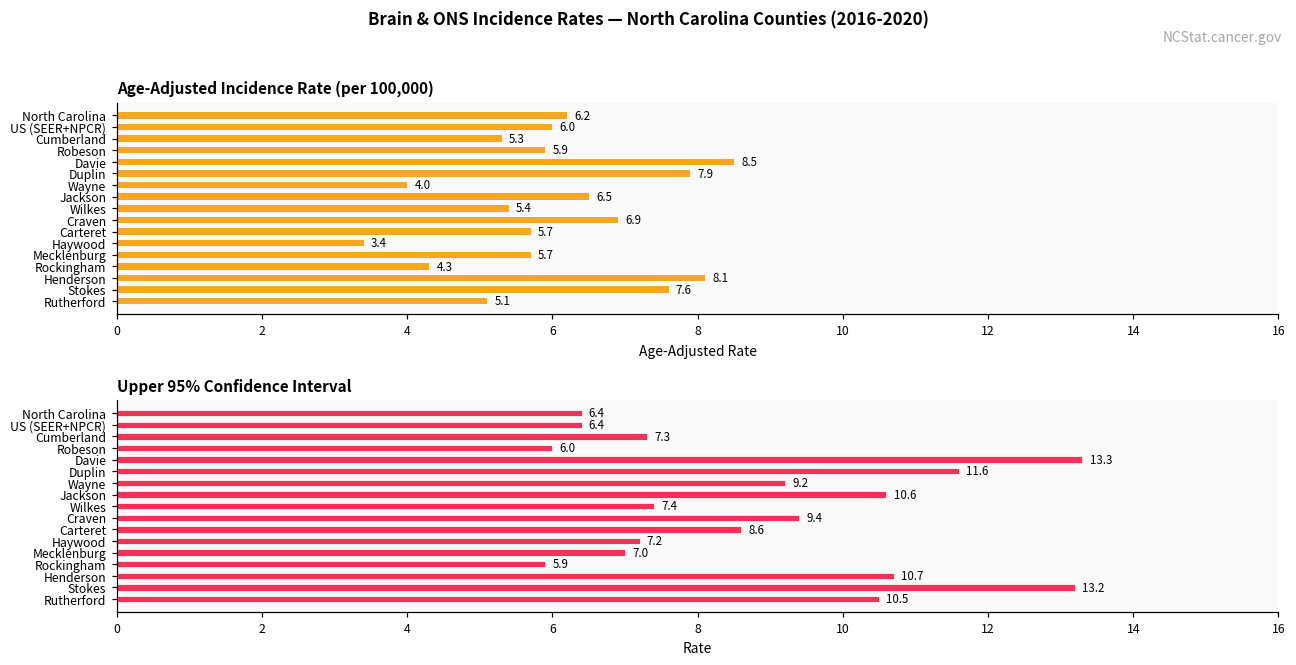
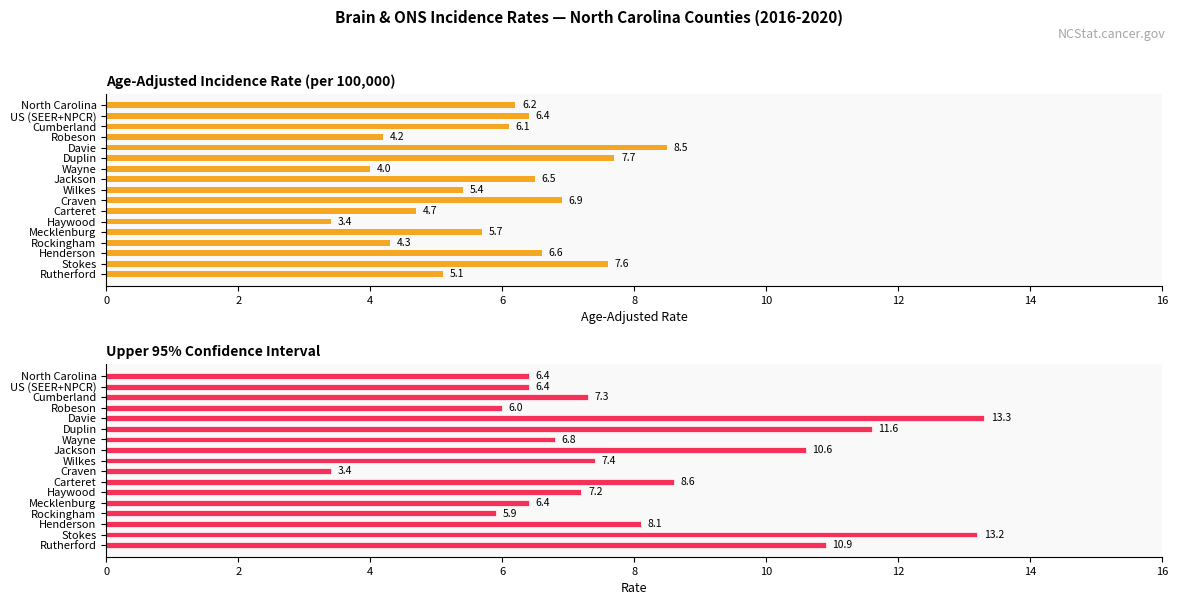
  {
    "Age-Adjusted Incidence Rate (per 100,000)": {
      "North Carolina": 6.2,
-     "US (SEER+NPCR)": 6.0,
-     "Cumberland": 5.3,
-     "Robeson": 5.9,
+     "US (SEER+NPCR)": 6.4,
+     "Cumberland": 6.1,
+     "Robeson": 4.2,
      "Davie": 8.5,
-     "Duplin": 7.9,
+     "Duplin": 7.7,
      "Wayne": 4.0,
      "Jackson": 6.5,
      "Wilkes": 5.4,
      "Craven": 6.9,
-     "Carteret": 5.7,
+     "Carteret": 4.7,
      "Haywood": 3.4,
      "Mecklenburg": 5.7,
      "Rockingham": 4.3,
-     "Henderson": 8.1,
+     "Henderson": 6.6,
      "Stokes": 7.6,
      "Rutherford": 5.1
    },
    "Upper 95% Confidence Interval": {
      "North Carolina": 6.4,
      "US (SEER+NPCR)": 6.4,
      "Cumberland": 7.3,
      "Robeson": 6.0,
      "Davie": 13.3,
      "Duplin": 11.6,
-     "Wayne": 9.2,
+     "Wayne": 6.8,
      "Jackson": 10.6,
      "Wilkes": 7.4,
-     "Craven": 9.4,
+     "Craven": 3.4,
      "Carteret": 8.6,
      "Haywood": 7.2,
-     "Mecklenburg": 7.0,
+     "Mecklenburg": 6.4,
      "Rockingham": 5.9,
-     "Henderson": 10.7,
+     "Henderson": 8.1,
      "Stokes": 13.2,
-     "Rutherford": 10.5
+     "Rutherford": 10.9
    }
  }
